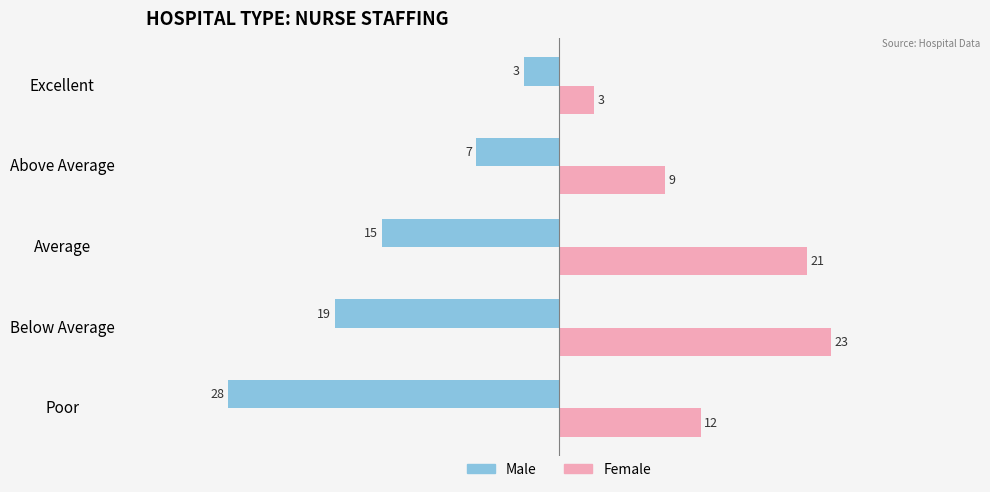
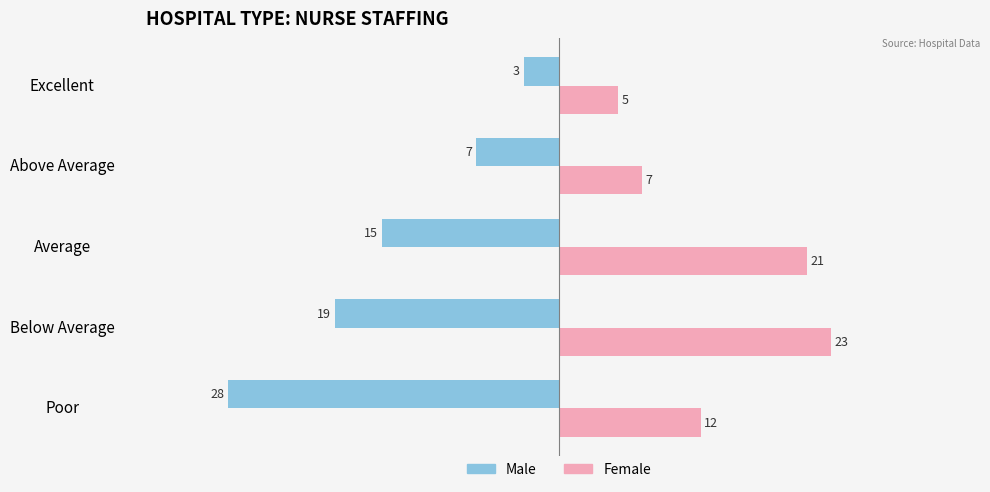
  {
    "Female": {
-     "Excellent": 3,
-     "Above Average": 9,
+     "Excellent": 5,
+     "Above Average": 7,
      "Average": 21,
      "Below Average": 23,
      "Poor": 12
    }
  }
